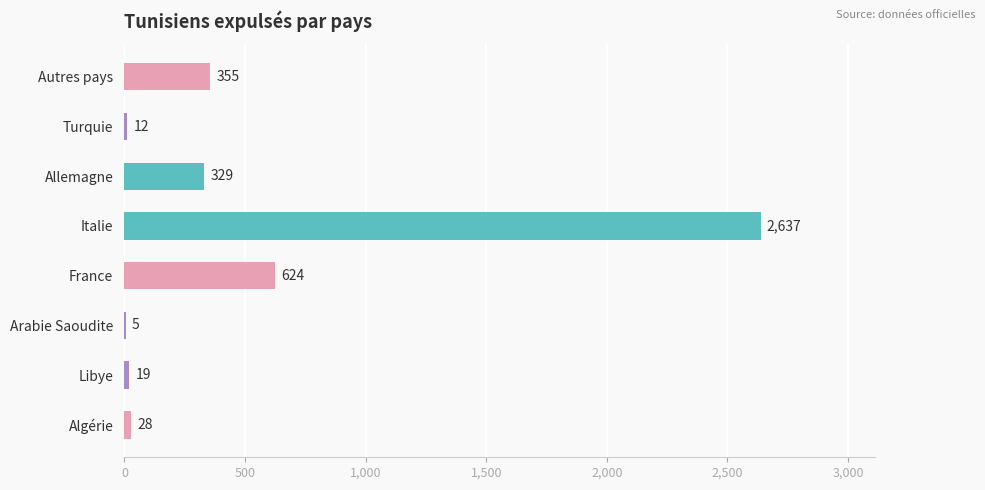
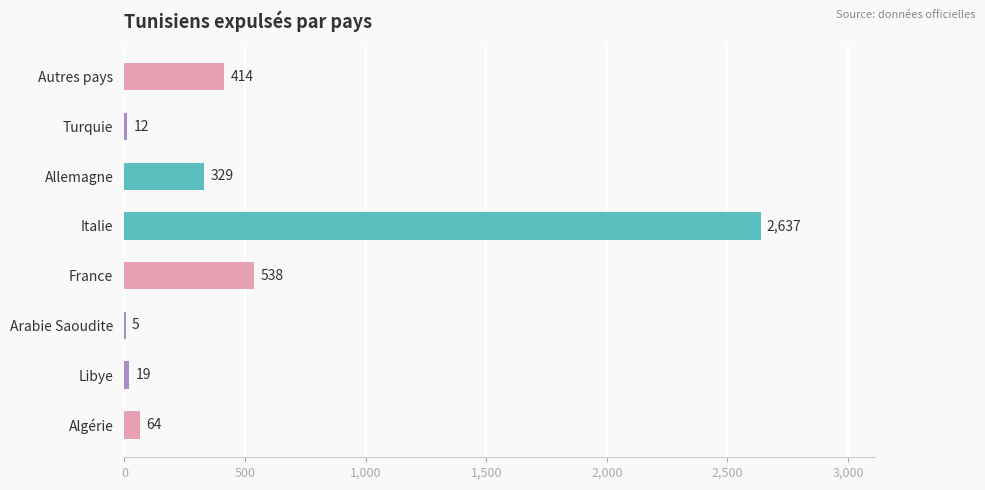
  {
-   "Autres pays": "355",
+   "Autres pays": "414",
    "Turquie": "12",
    "Allemagne": "329",
    "Italie": "2,637",
-   "France": "624",
+   "France": "538",
    "Arabie Saoudite": "5",
    "Libye": "19",
-   "Algérie": "28"
+   "Algérie": "64"
  }
